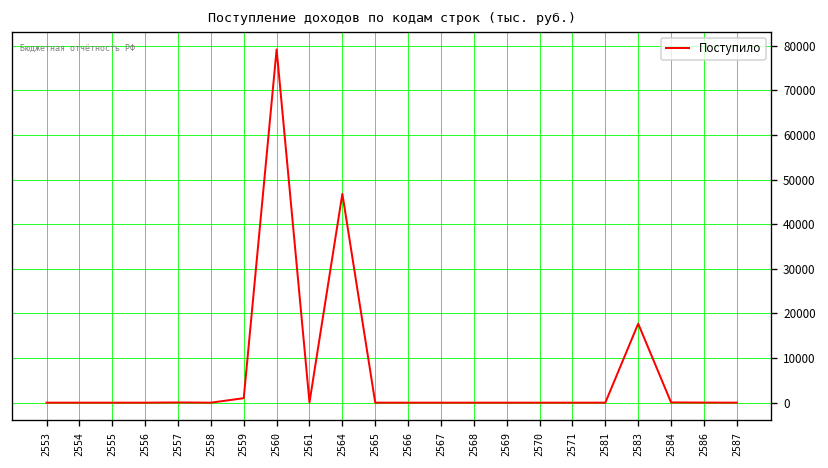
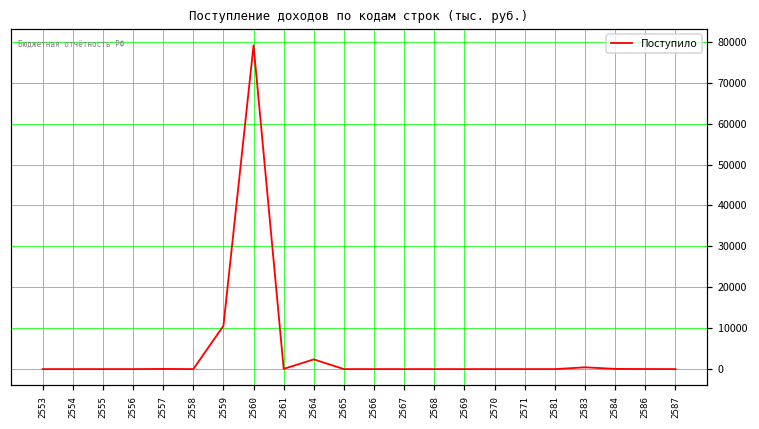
  {
    "2553": 0,
    "2554": 0,
    "2555": 0,
    "2556": 0,
    "2557": 0,
    "2558": 0,
-   "2559": 1000,
+   "2559": 11000,
    "2560": 79000,
    "2561": 0,
-   "2564": 47000,
+   "2564": 2000,
    "2565": 0,
    "2566": 0,
    "2567": 0,
    "2568": 0,
    "2569": 0,
    "2570": 0,
    "2571": 0,
    "2581": 0,
-   "2583": 18000,
+   "2583": 0,
    "2584": 0,
    "2586": 0,
    "2587": 0
  }
